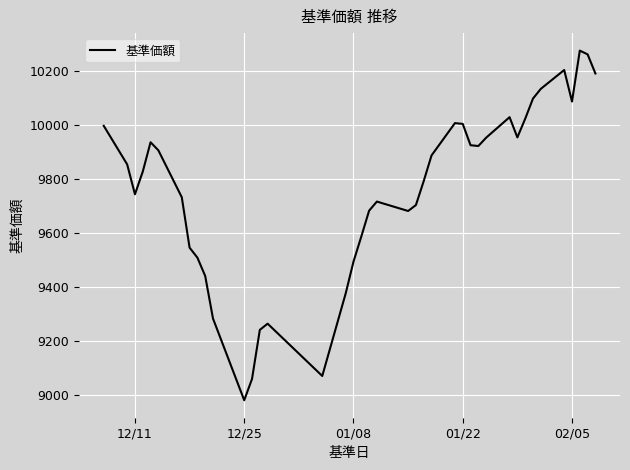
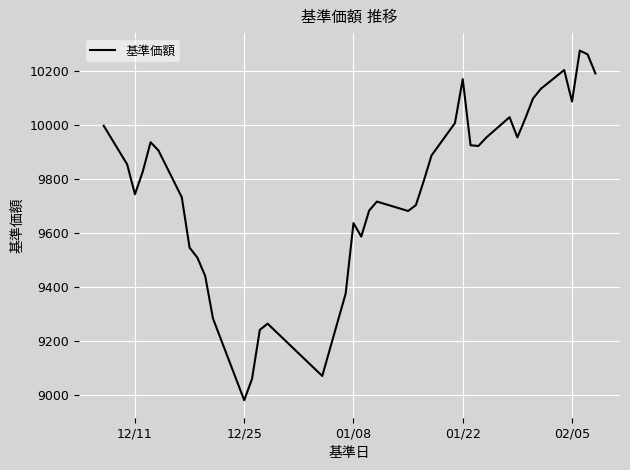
  {
    "12/11": 9740,
    "12/25": 8980,
-   "01/08": 9490,
-   "01/22": 10000,
+   "01/08": 9640,
+   "01/22": 10170,
    "02/05": 10090
  }
